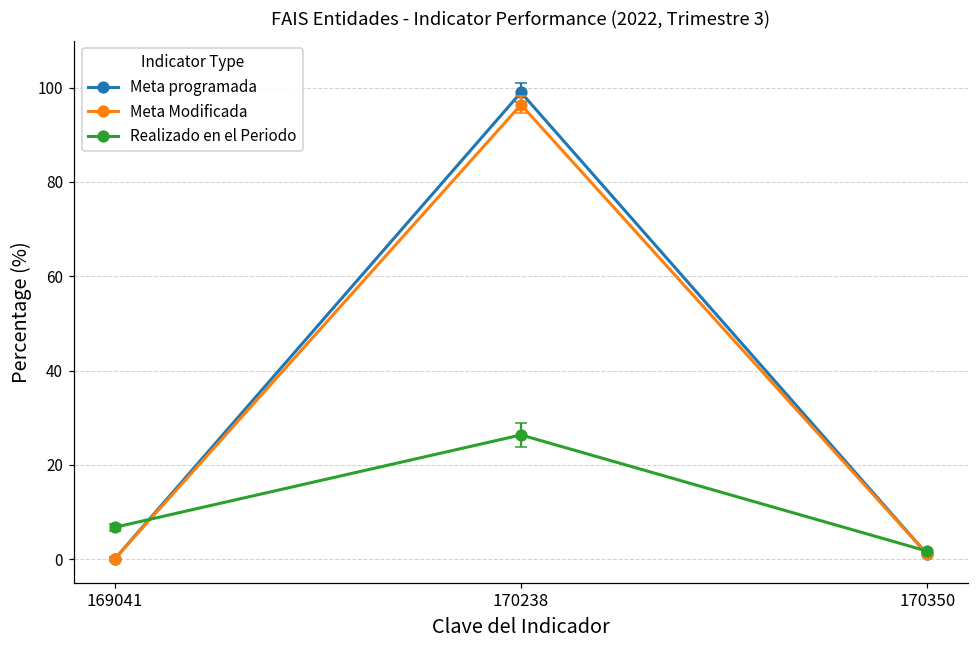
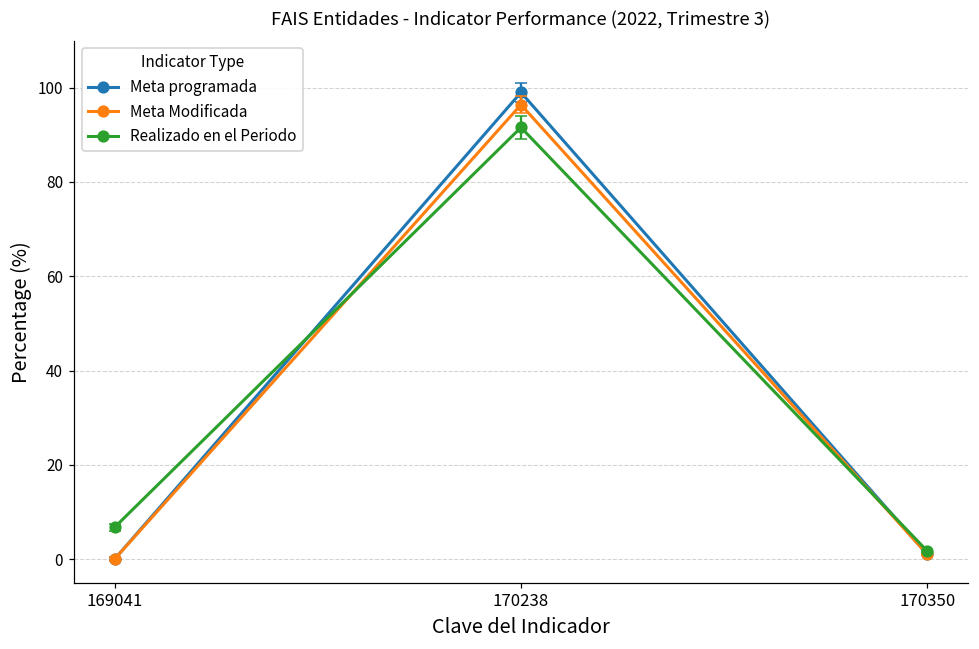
  {
    "Meta Modificada": {
      "170238": 96
    },
    "Realizado en el Periodo": {
      "169041": 7,
-     "170238": 26
+     "170238": 92
    }
  }
